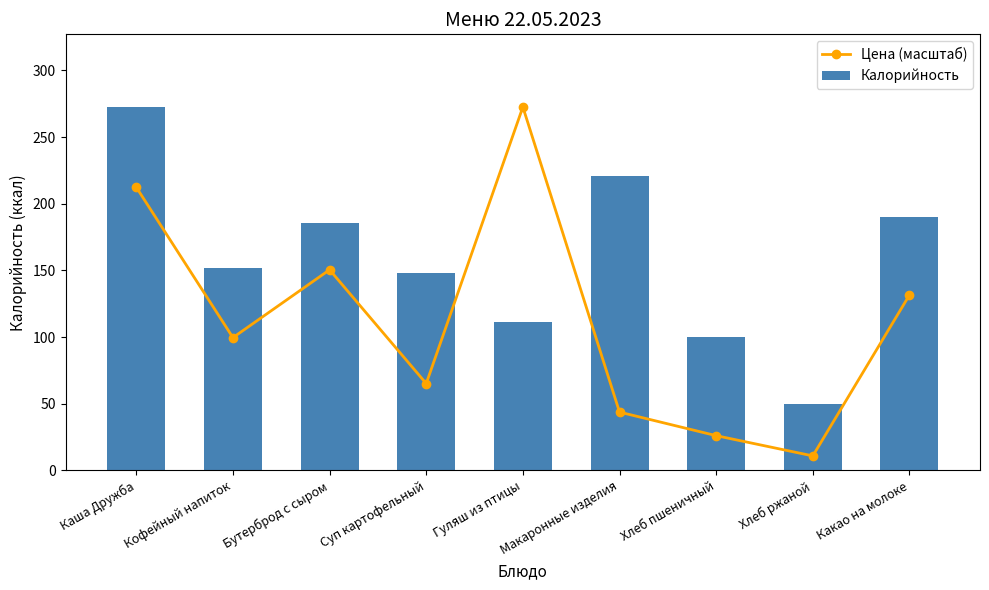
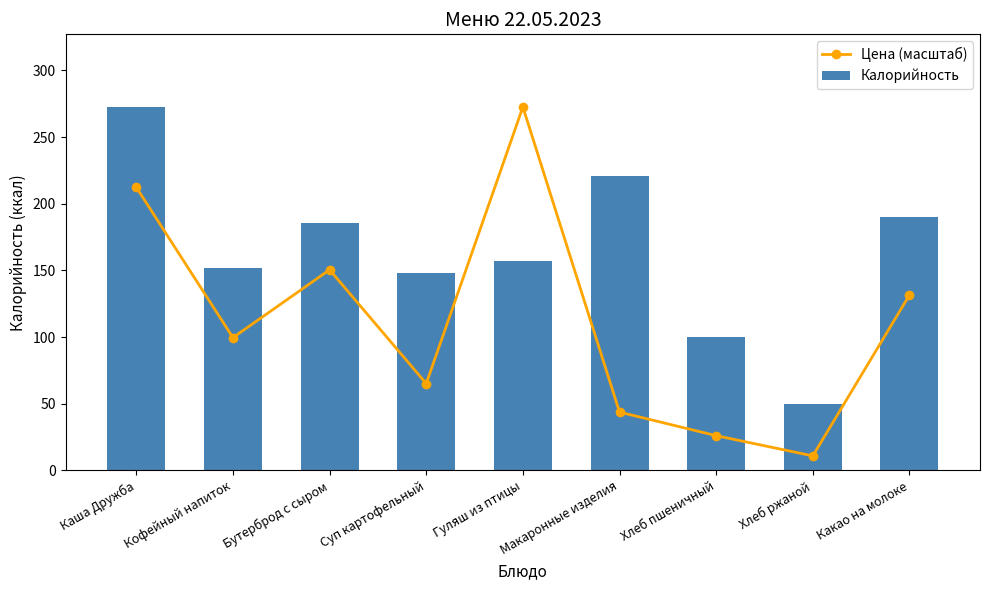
  {
    "Цена (масштаб)": {
      "Каша Дружба": 212,
      "Кофейный напиток": 100,
      "Бутерброд с сыром": 150,
      "Суп картофельный": 65,
      "Гуляш из птицы": 273,
      "Макаронные изделия": 44,
      "Хлеб пшеничный": 26,
      "Хлеб ржаной": 11,
      "Какао на молоке": 131
    },
    "Калорийность": {
      "Каша Дружба": 273,
      "Кофейный напиток": 152,
      "Бутерброд с сыром": 185,
      "Суп картофельный": 148,
-     "Гуляш из птицы": 111,
+     "Гуляш из птицы": 157,
      "Макаронные изделия": 221,
      "Хлеб пшеничный": 100,
      "Хлеб ржаной": 50,
      "Какао на молоке": 190
    }
  }
